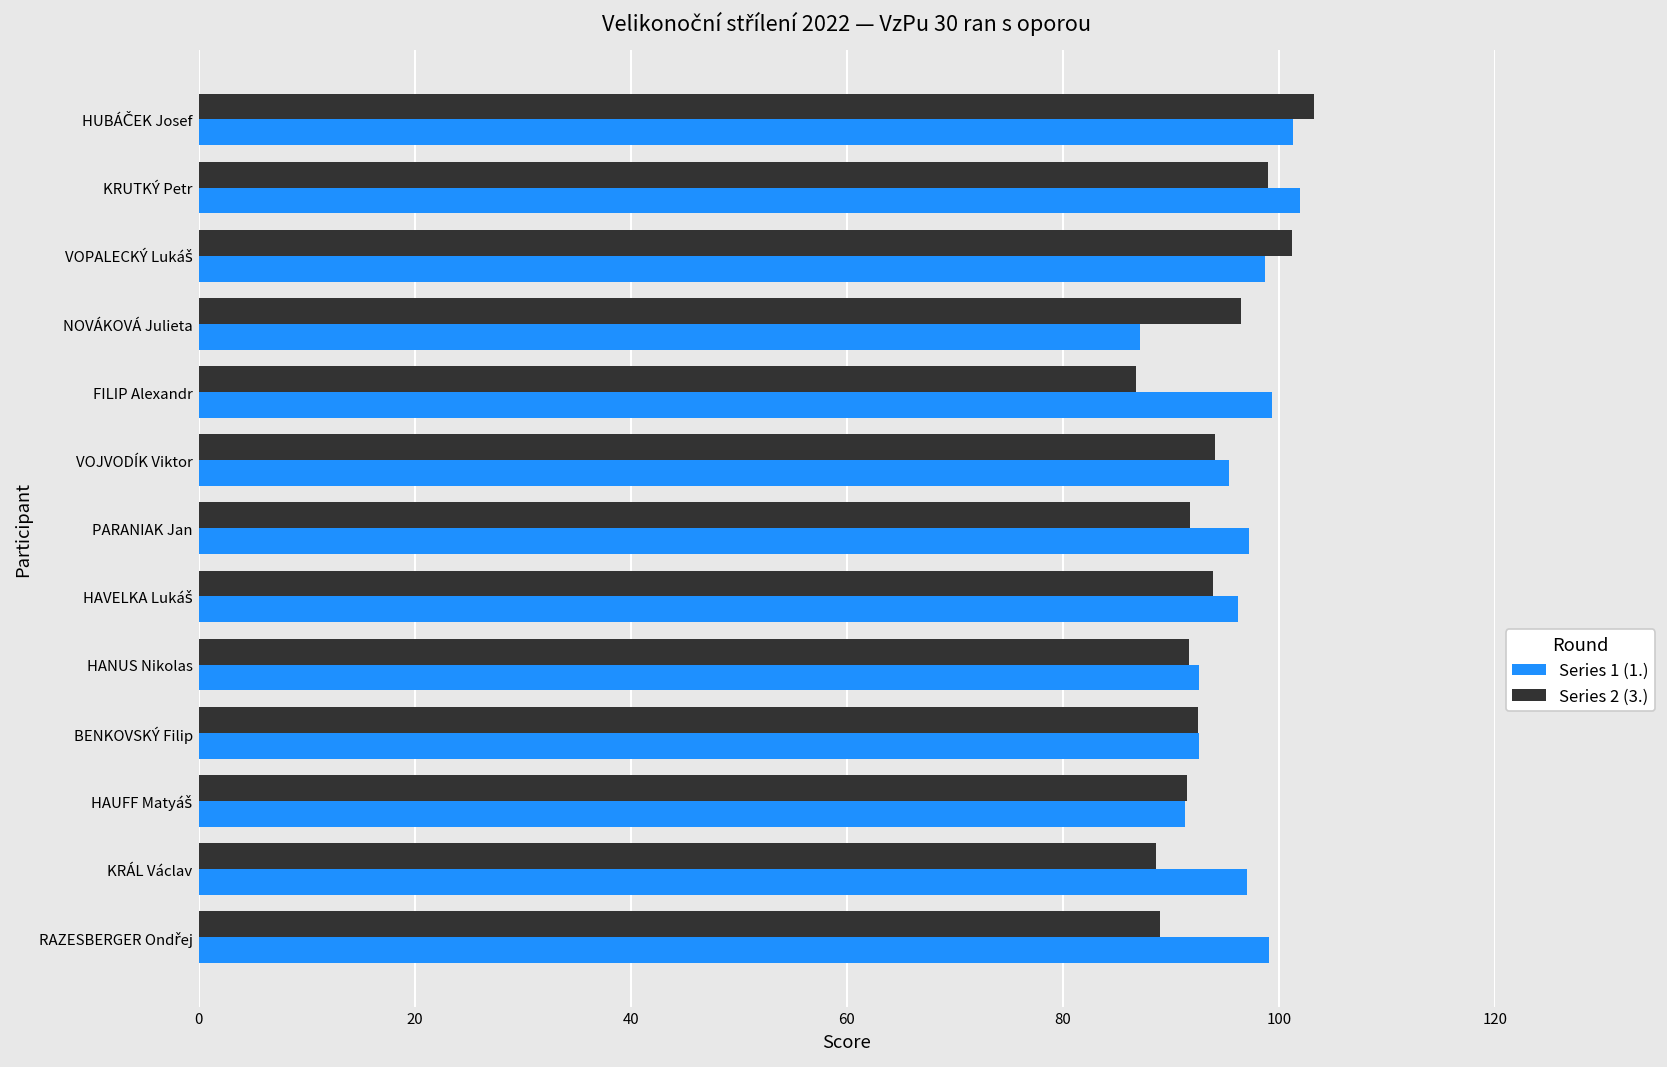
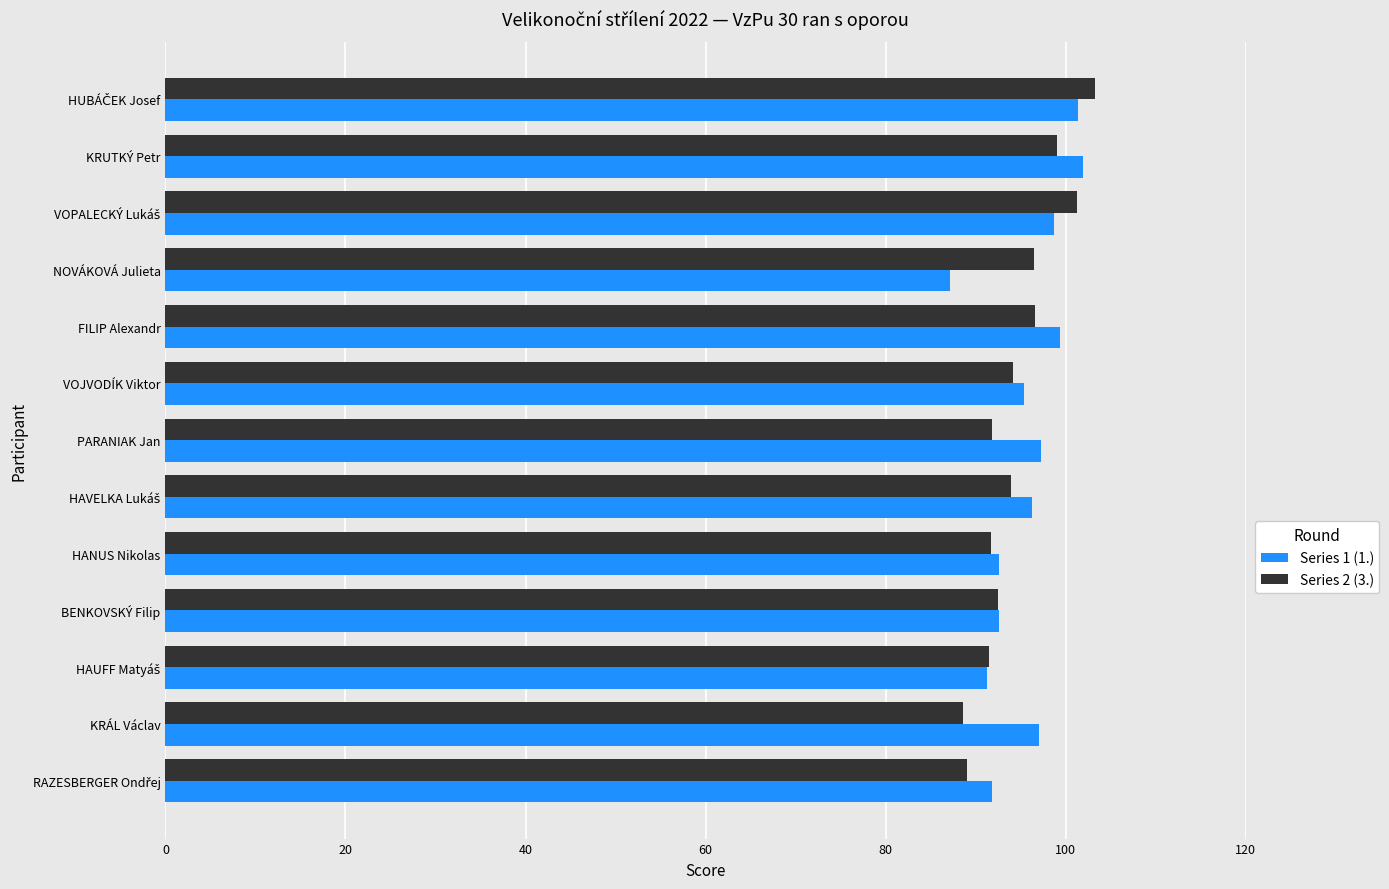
  {
    "Series 1 (1.)": {
      "HUBÁČEK Josef": 101,
      "KRUTKÝ Petr": 102,
      "VOPALECKÝ Lukáš": 99,
      "NOVÁKOVÁ Julieta": 87,
      "FILIP Alexandr": 99,
      "VOJVODÍK Viktor": 95,
      "PARANIAK Jan": 97,
      "HAVELKA Lukáš": 96,
      "HANUS Nikolas": 93,
      "BENKOVSKÝ Filip": 93,
      "HAUFF Matyáš": 91,
      "KRÁL Václav": 97,
-     "RAZESBERGER Ondřej": 99
+     "RAZESBERGER Ondřej": 92
    },
    "Series 2 (3.)": {
      "HUBÁČEK Josef": 103,
      "KRUTKÝ Petr": 99,
      "VOPALECKÝ Lukáš": 101,
      "NOVÁKOVÁ Julieta": 97,
-     "FILIP Alexandr": 87,
+     "FILIP Alexandr": 97,
      "VOJVODÍK Viktor": 94,
      "PARANIAK Jan": 92,
      "HAVELKA Lukáš": 94,
      "HANUS Nikolas": 92,
      "BENKOVSKÝ Filip": 93,
      "HAUFF Matyáš": 92,
      "KRÁL Václav": 89,
      "RAZESBERGER Ondřej": 89
    }
  }
